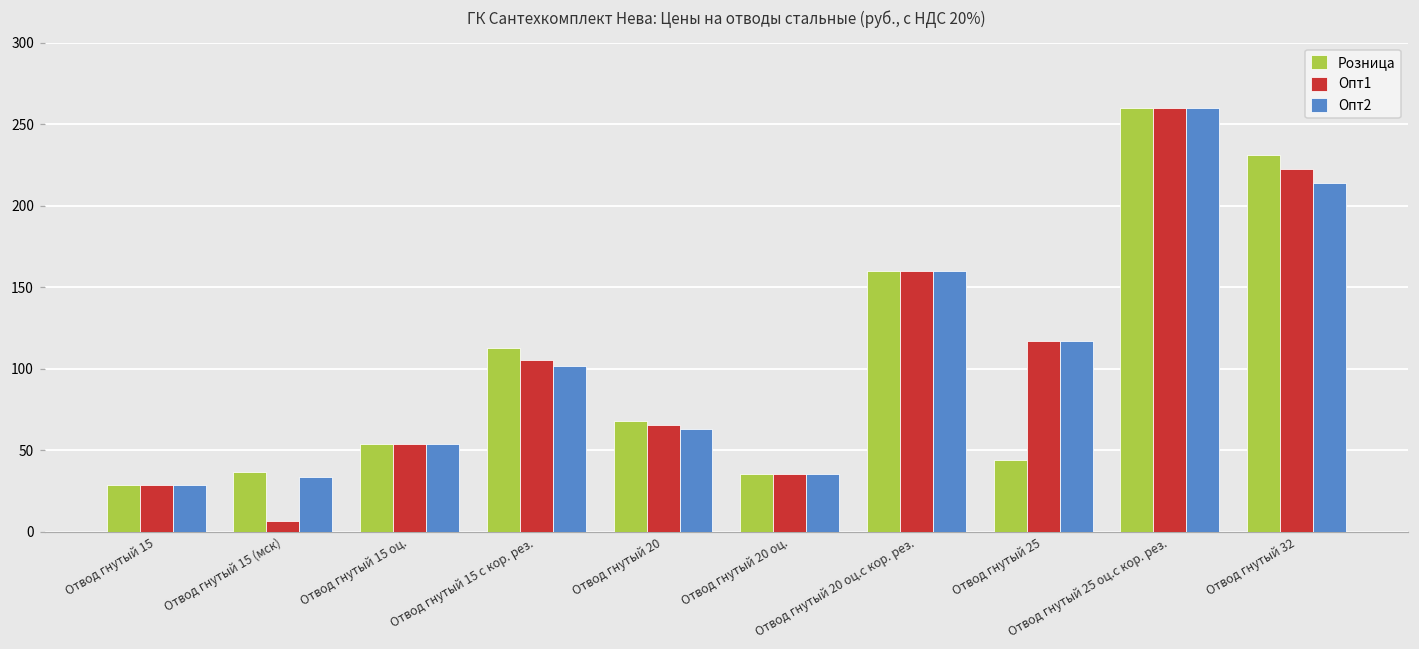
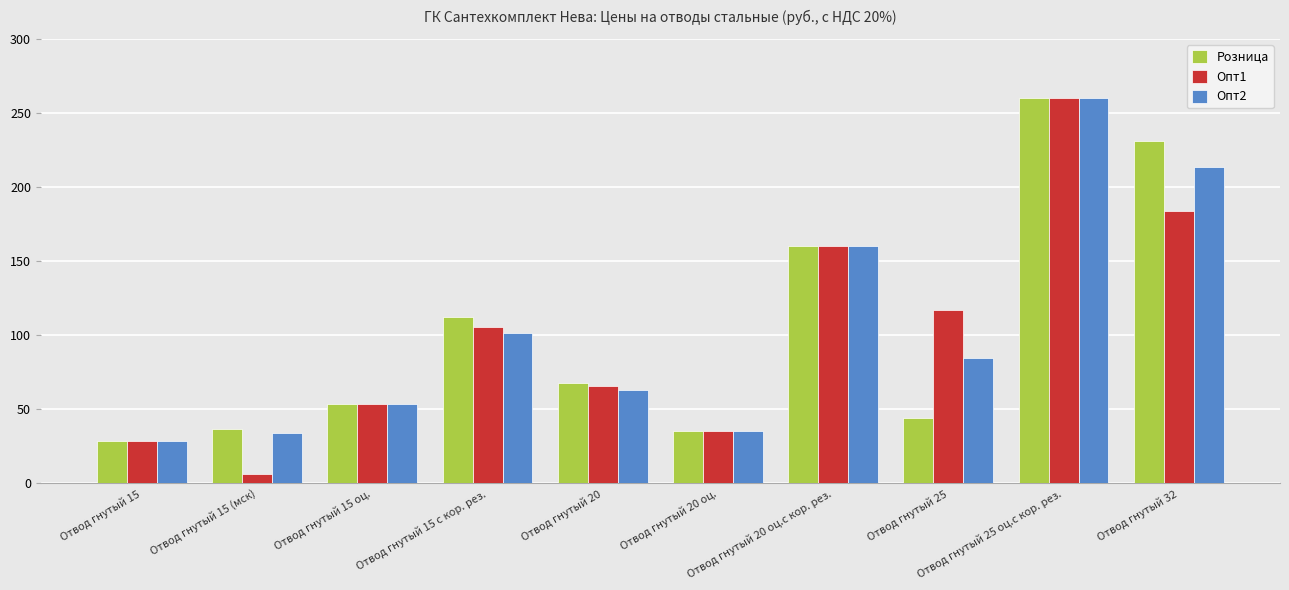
  {
    "Розница": {
      "Отвод гнутый 15": 28,
      "Отвод гнутый 15 (мск)": 37,
      "Отвод гнутый 15 оц.": 54,
      "Отвод гнутый 15 с кор. рез.": 113,
      "Отвод гнутый 20": 68,
      "Отвод гнутый 20 оц.": 35,
      "Отвод гнутый 20 оц.с кор. рез.": 160,
      "Отвод гнутый 25": 44,
      "Отвод гнутый 25 оц.с кор. рез.": 260,
      "Отвод гнутый 32": 231
    },
    "Опт1": {
      "Отвод гнутый 15": 28,
      "Отвод гнутый 15 (мск)": 6,
      "Отвод гнутый 15 оц.": 54,
      "Отвод гнутый 15 с кор. рез.": 105,
      "Отвод гнутый 20": 65,
      "Отвод гнутый 20 оц.": 35,
      "Отвод гнутый 20 оц.с кор. рез.": 160,
      "Отвод гнутый 25": 117,
      "Отвод гнутый 25 оц.с кор. рез.": 260,
-     "Отвод гнутый 32": 222
+     "Отвод гнутый 32": 184
    },
    "Опт2": {
      "Отвод гнутый 15": 28,
      "Отвод гнутый 15 (мск)": 34,
      "Отвод гнутый 15 оц.": 54,
      "Отвод гнутый 15 с кор. рез.": 101,
      "Отвод гнутый 20": 63,
      "Отвод гнутый 20 оц.": 35,
      "Отвод гнутый 20 оц.с кор. рез.": 160,
-     "Отвод гнутый 25": 117,
+     "Отвод гнутый 25": 84,
      "Отвод гнутый 25 оц.с кор. рез.": 260,
      "Отвод гнутый 32": 214
    }
  }
